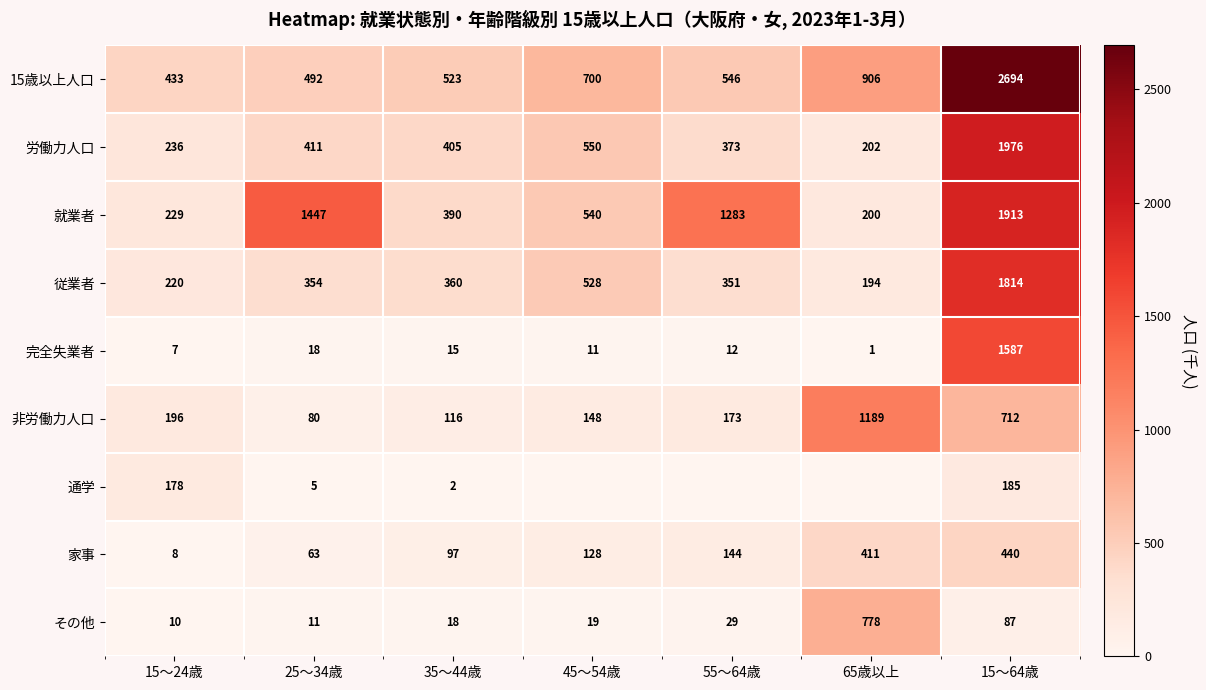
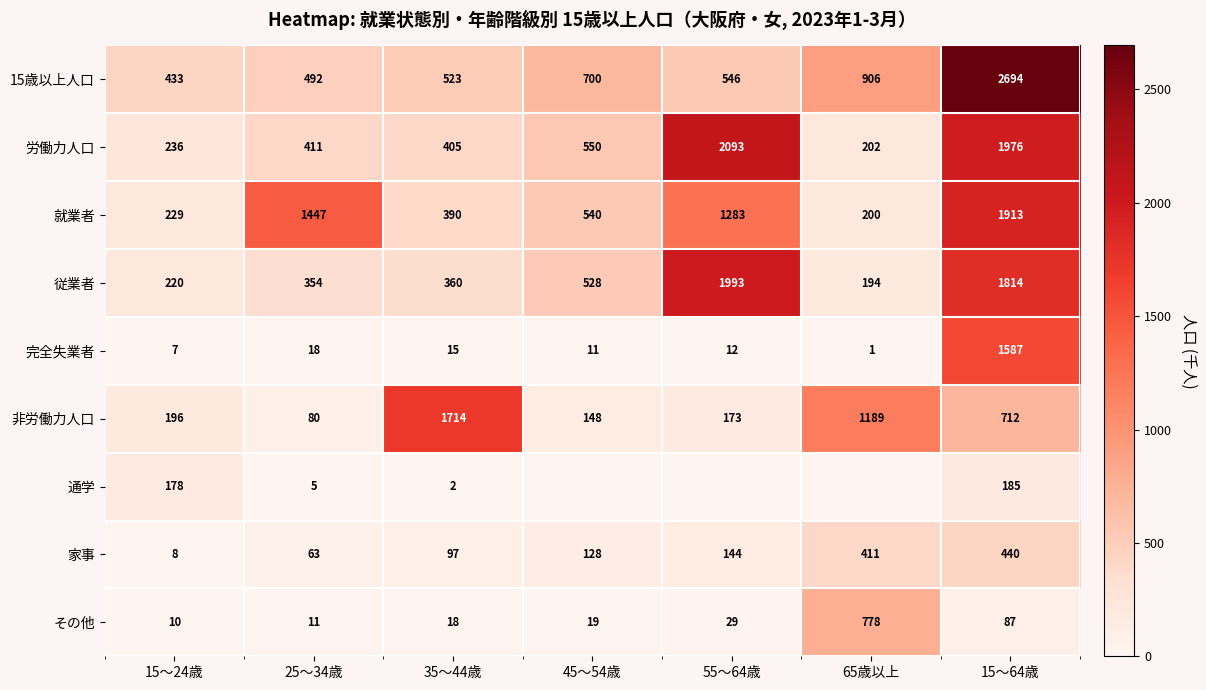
  {
    "15歳以上人口": {
      "15～24歳": 433,
      "25～34歳": 492,
      "35～44歳": 523,
      "45～54歳": 700,
      "55～64歳": 546,
      "65歳以上": 906,
      "15～64歳": 2694
    },
    "労働力人口": {
      "15～24歳": 236,
      "25～34歳": 411,
      "35～44歳": 405,
      "45～54歳": 550,
-     "55～64歳": 373,
+     "55～64歳": 2093,
      "65歳以上": 202,
      "15～64歳": 1976
    },
    "就業者": {
      "15～24歳": 229,
      "25～34歳": 1447,
      "35～44歳": 390,
      "45～54歳": 540,
      "55～64歳": 1283,
      "65歳以上": 200,
      "15～64歳": 1913
    },
    "従業者": {
      "15～24歳": 220,
      "25～34歳": 354,
      "35～44歳": 360,
      "45～54歳": 528,
-     "55～64歳": 351,
+     "55～64歳": 1993,
      "65歳以上": 194,
      "15～64歳": 1814
    },
    "完全失業者": {
      "15～24歳": 7,
      "25～34歳": 18,
      "35～44歳": 15,
      "45～54歳": 11,
      "55～64歳": 12,
      "65歳以上": 1,
      "15～64歳": 1587
    },
    "非労働力人口": {
      "15～24歳": 196,
      "25～34歳": 80,
-     "35～44歳": 116,
+     "35～44歳": 1714,
      "45～54歳": 148,
      "55～64歳": 173,
      "65歳以上": 1189,
      "15～64歳": 712
    },
    "通学": {
      "15～24歳": 178,
      "25～34歳": 5,
      "35～44歳": 2,
      "15～64歳": 185
    },
    "家事": {
      "15～24歳": 8,
      "25～34歳": 63,
      "35～44歳": 97,
      "45～54歳": 128,
      "55～64歳": 144,
      "65歳以上": 411,
      "15～64歳": 440
    },
    "その他": {
      "15～24歳": 10,
      "25～34歳": 11,
      "35～44歳": 18,
      "45～54歳": 19,
      "55～64歳": 29,
      "65歳以上": 778,
      "15～64歳": 87
    }
  }
